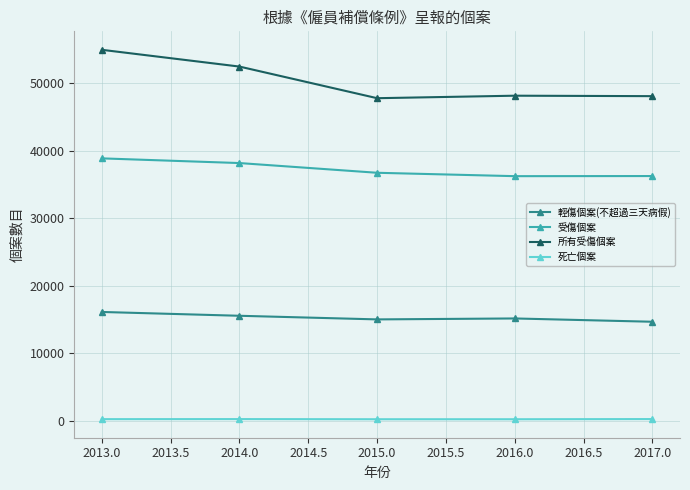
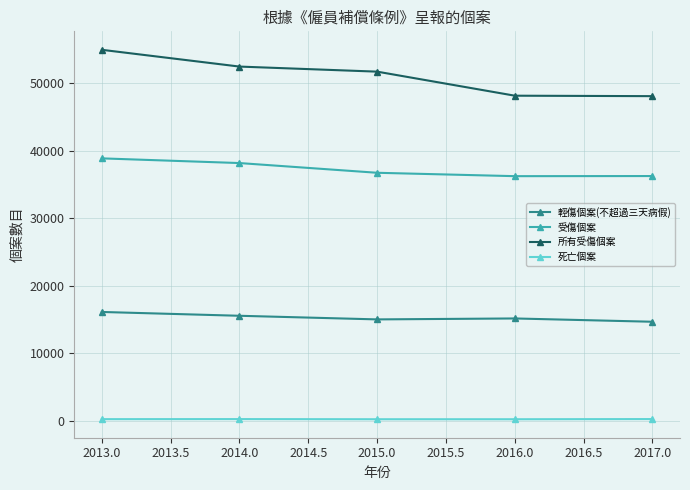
  {
    "所有受傷個案": {
      "2013.0": 55000,
      "2014.0": 52000,
-     "2015.0": 48000,
+     "2015.0": 52000,
      "2016.0": 48000,
      "2017.0": 48000
    },
    "死亡個案": {
      "2013.0": 0,
      "2014.0": 0,
      "2015.0": 0,
      "2016.0": 0,
      "2017.0": 0
    }
  }
